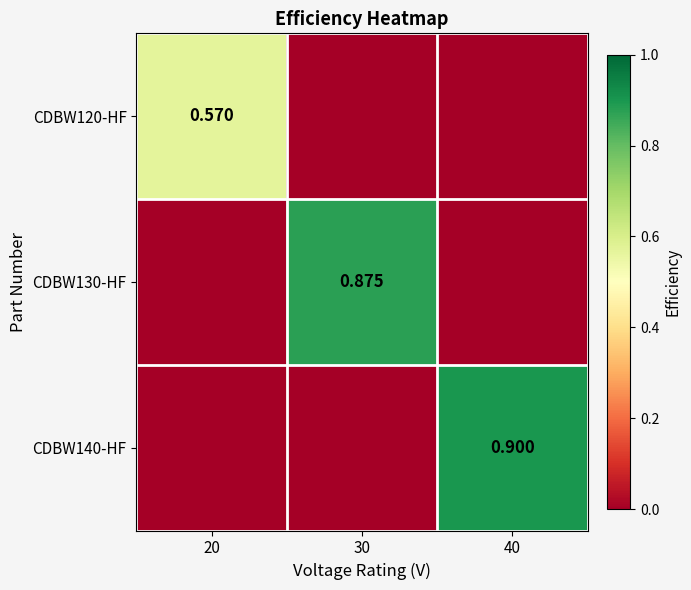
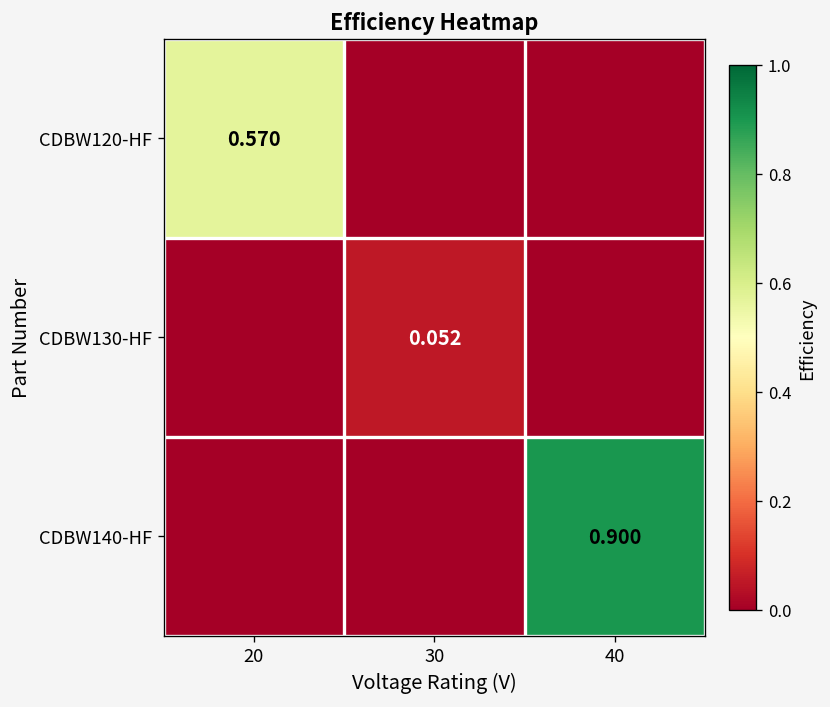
  {
    "CDBW120-HF": {
      "20": 0.570
    },
    "CDBW130-HF": {
-     "30": 0.875
+     "30": 0.052
    },
    "CDBW140-HF": {
      "40": 0.900
    }
  }
